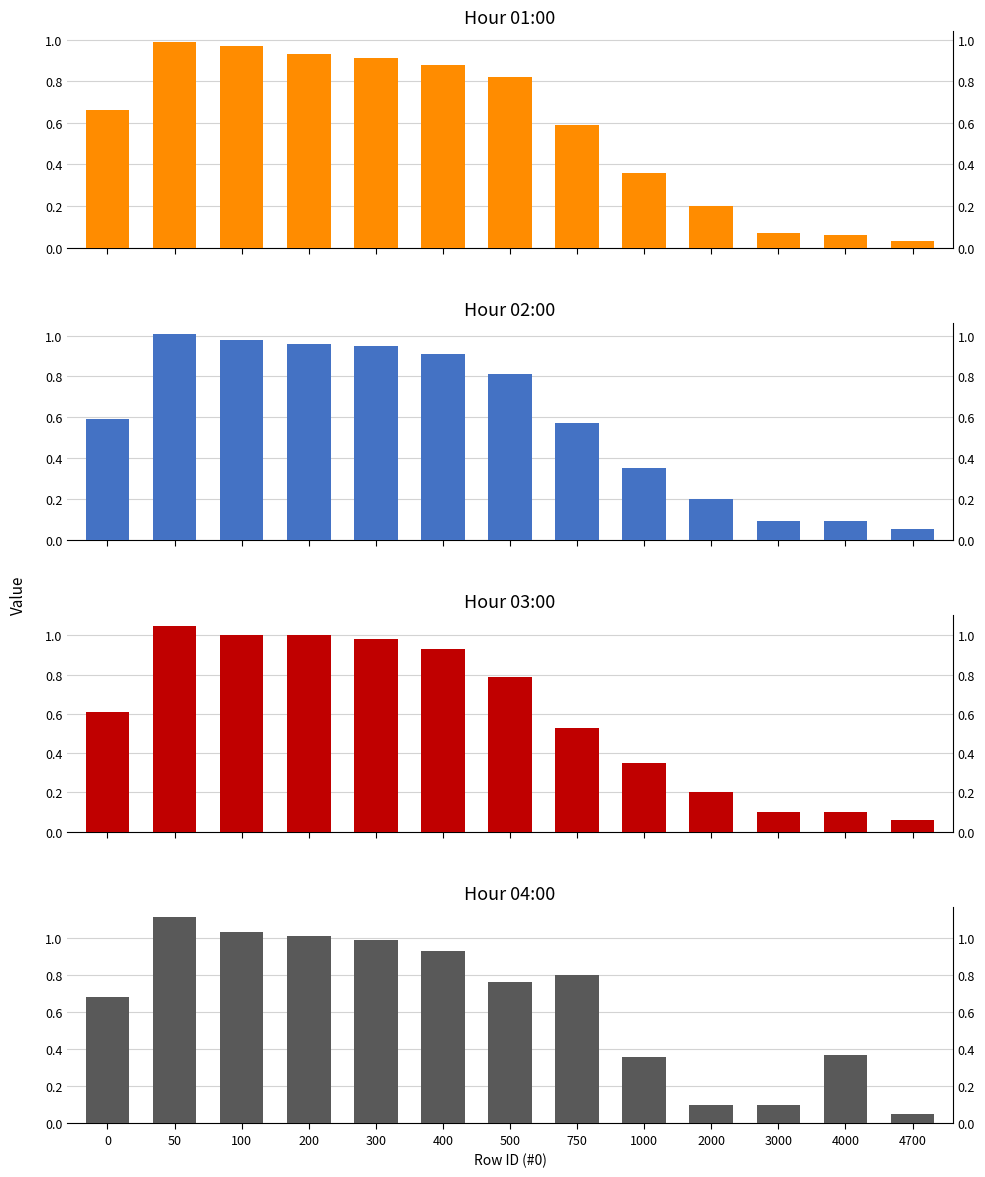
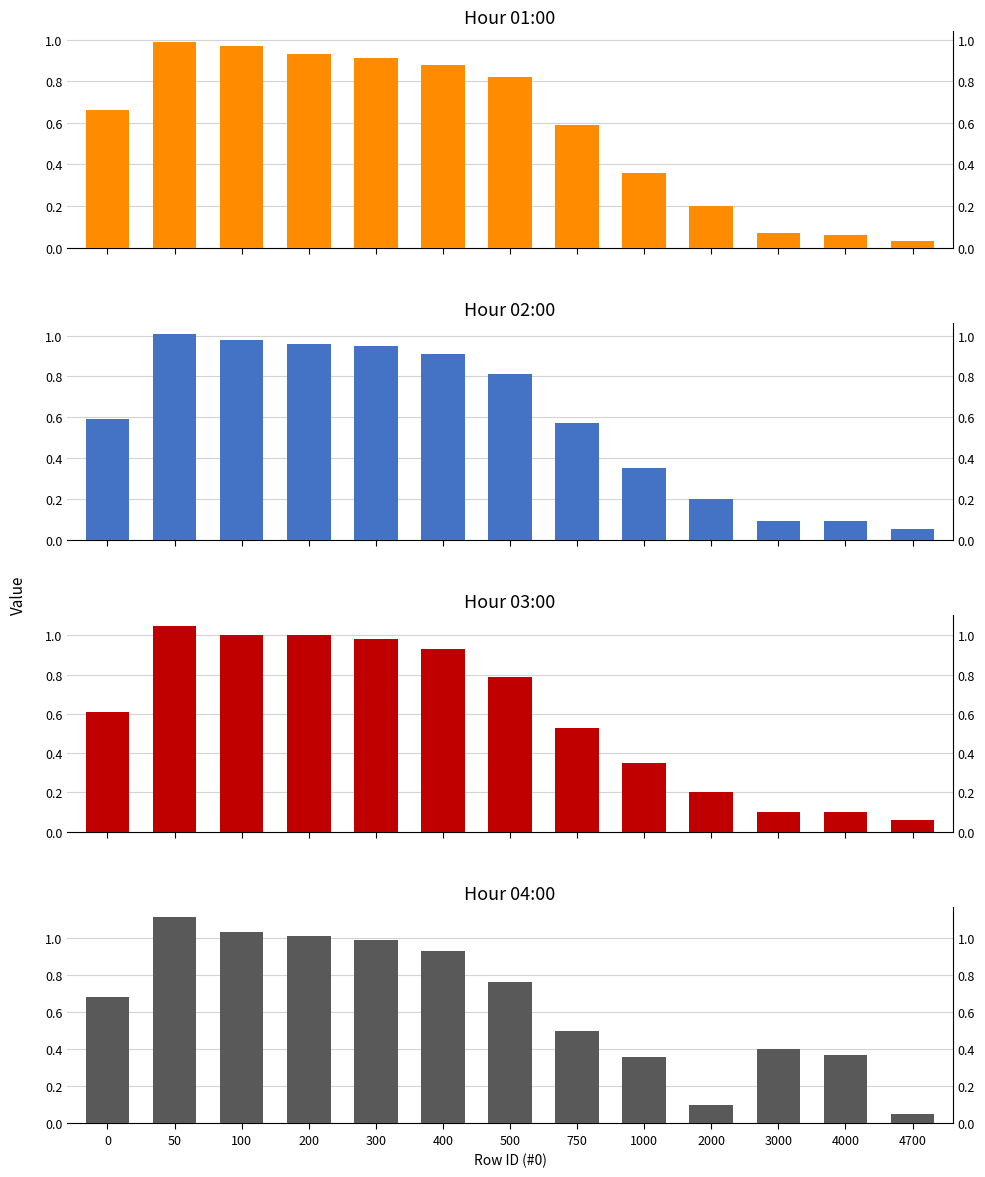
  {
    "Hour 04:00": {
      "0": 0.68,
      "50": 1.1,
      "100": 1.03,
      "200": 1.0,
      "300": 1.0,
      "400": 0.93,
      "500": 0.76,
-     "750": 0.8,
+     "750": 0.5,
      "1000": 0.36,
      "2000": 0.1,
-     "3000": 0.1,
+     "3000": 0.4,
      "4000": 0.37,
      "4700": 0.05
    }
  }
